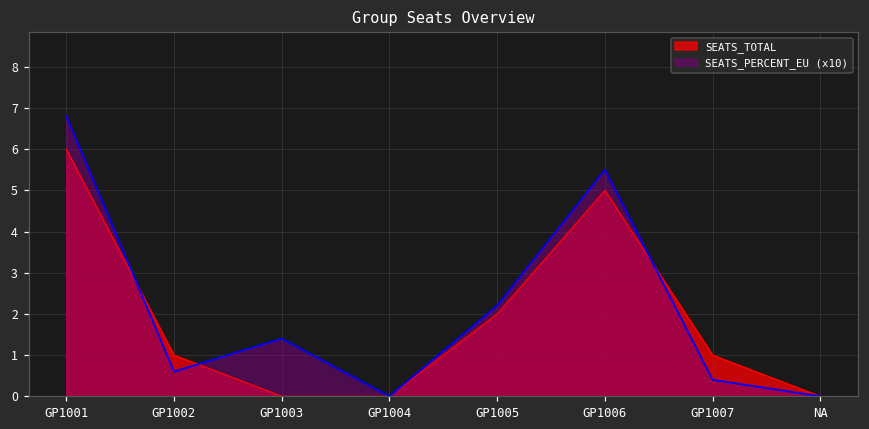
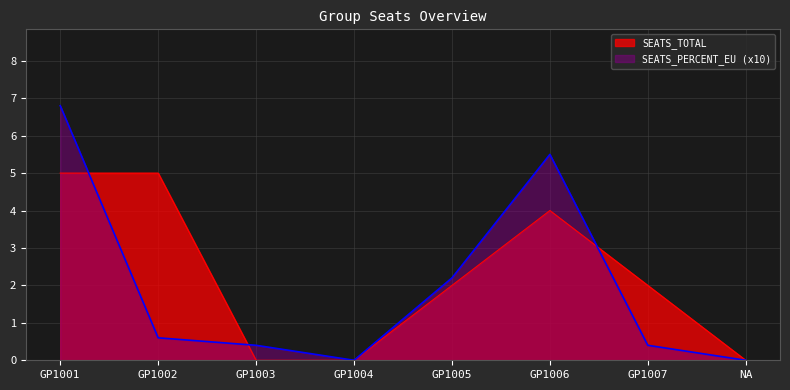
  {
    "SEATS_TOTAL": {
-     "GP1001": 6,
-     "GP1002": 1,
+     "GP1001": 5,
+     "GP1002": 5,
      "GP1003": 0,
      "GP1005": 2,
-     "GP1006": 5,
-     "GP1007": 1
+     "GP1006": 4,
+     "GP1007": 2
    },
    "SEATS_PERCENT_EU (x10)": {
      "GP1001": 6.8,
      "GP1002": 0.6,
-     "GP1003": 1.4,
+     "GP1003": 0.4,
      "GP1005": 2.2,
      "GP1006": 5.5,
      "GP1007": 0.4
    }
  }
